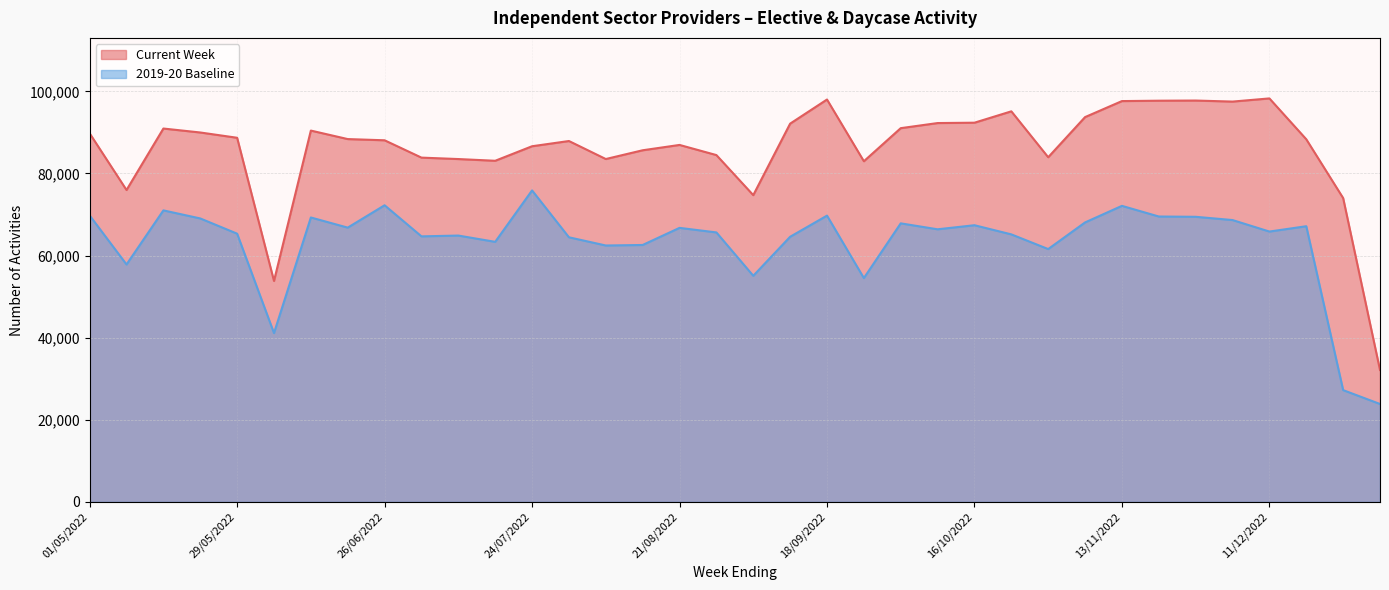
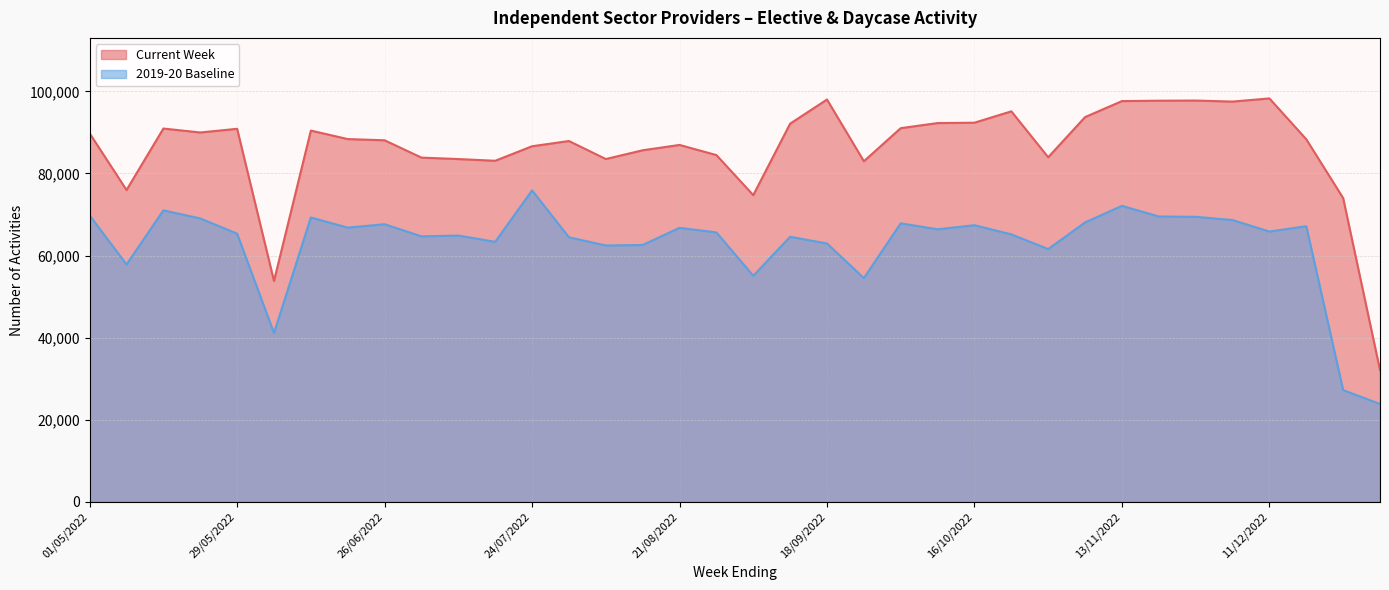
  {
    "Current Week": {
      "01/05/2022": "90,000",
-     "29/05/2022": "89,000",
+     "29/05/2022": "91,000",
      "26/06/2022": "88,000",
      "24/07/2022": "87,000",
      "21/08/2022": "87,000",
      "18/09/2022": "98,000",
      "16/10/2022": "92,000",
      "13/11/2022": "98,000",
      "11/12/2022": "98,000"
    },
    "2019-20 Baseline": {
      "01/05/2022": "70,000",
      "29/05/2022": "65,000",
-     "26/06/2022": "72,000",
+     "26/06/2022": "68,000",
      "24/07/2022": "76,000",
      "21/08/2022": "67,000",
-     "18/09/2022": "70,000",
+     "18/09/2022": "63,000",
      "16/10/2022": "67,000",
      "13/11/2022": "72,000",
      "11/12/2022": "66,000"
    }
  }
